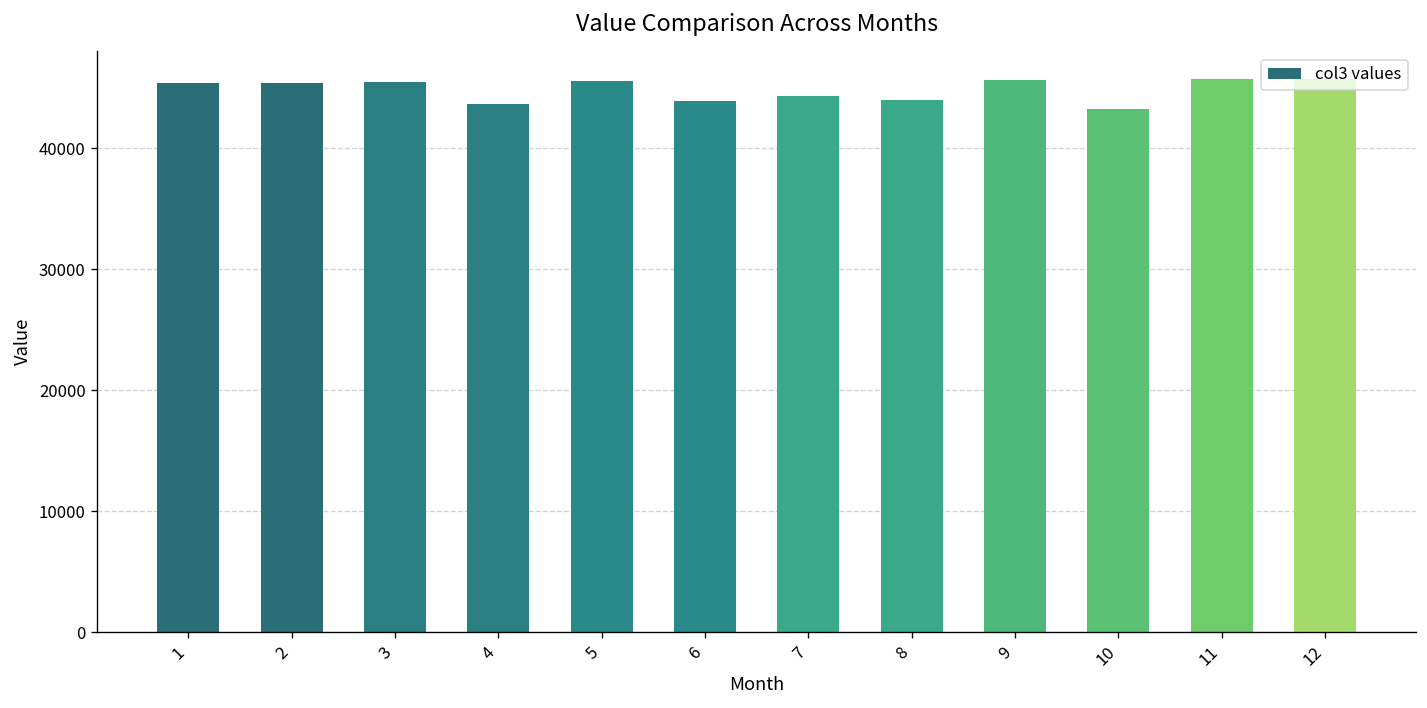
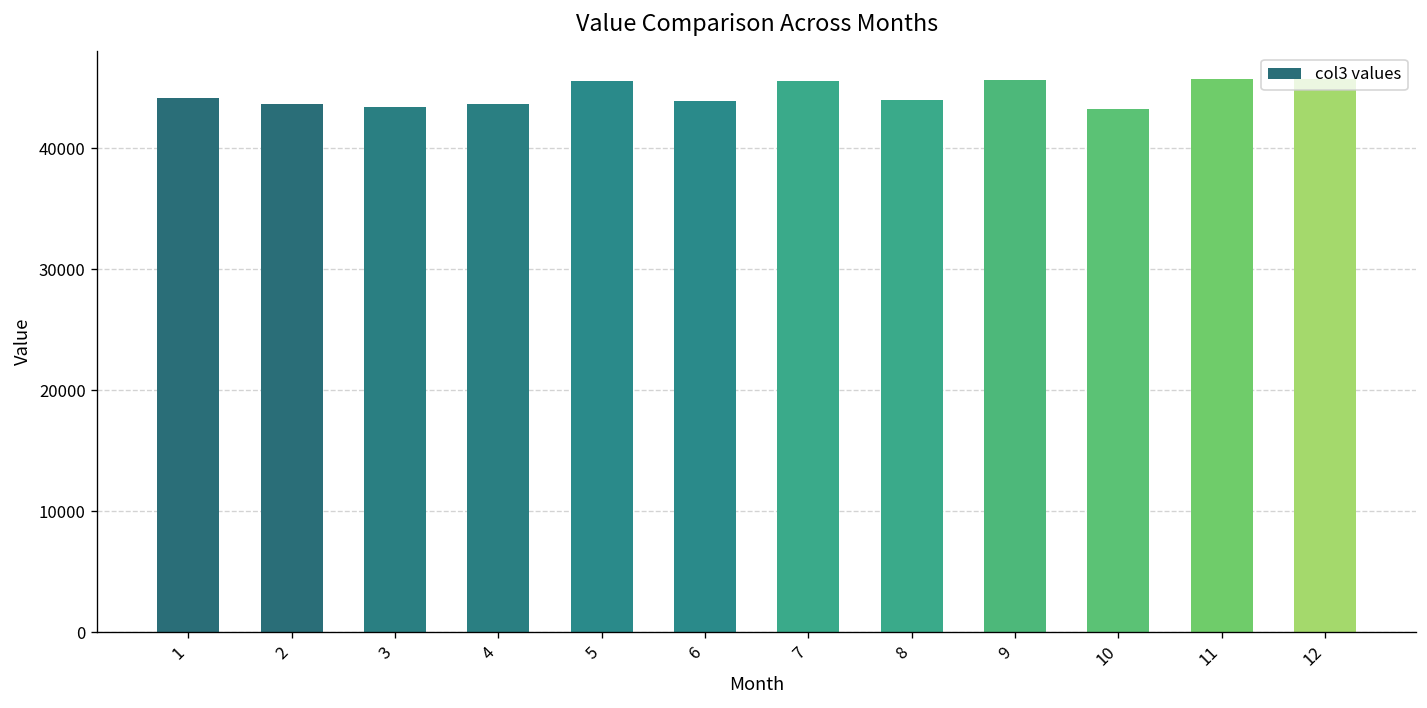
  {
-   "1": 45400,
-   "2": 45400,
-   "3": 45500,
+   "1": 44200,
+   "2": 43700,
+   "3": 43400,
    "4": 43600,
    "5": 45500,
    "6": 43900,
-   "7": 44300,
+   "7": 45600,
    "8": 44000,
    "9": 45700,
    "10": 43300,
    "11": 45700
  }
